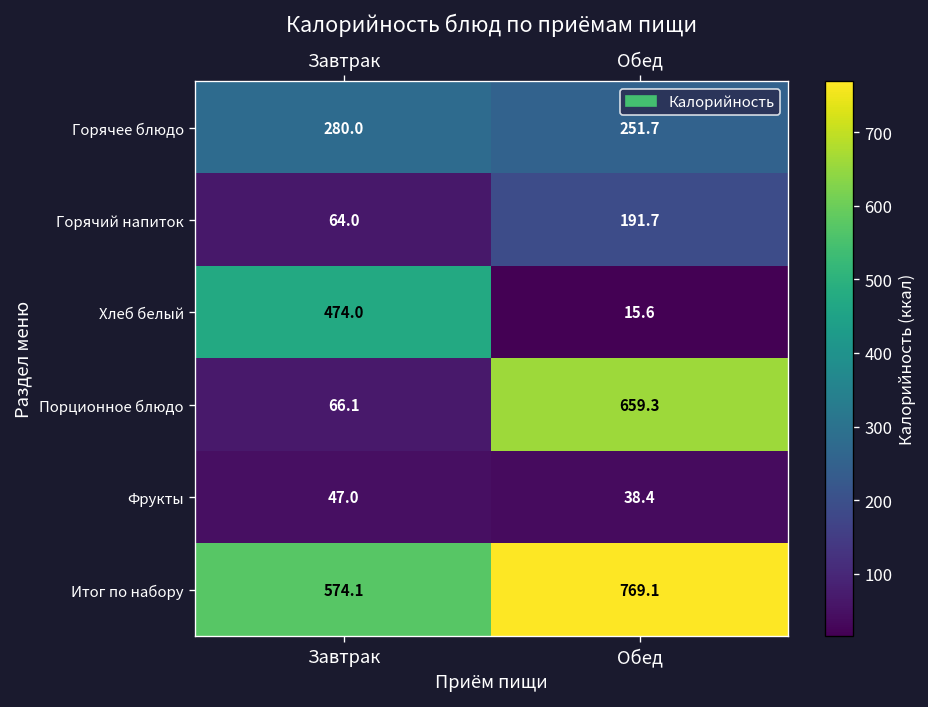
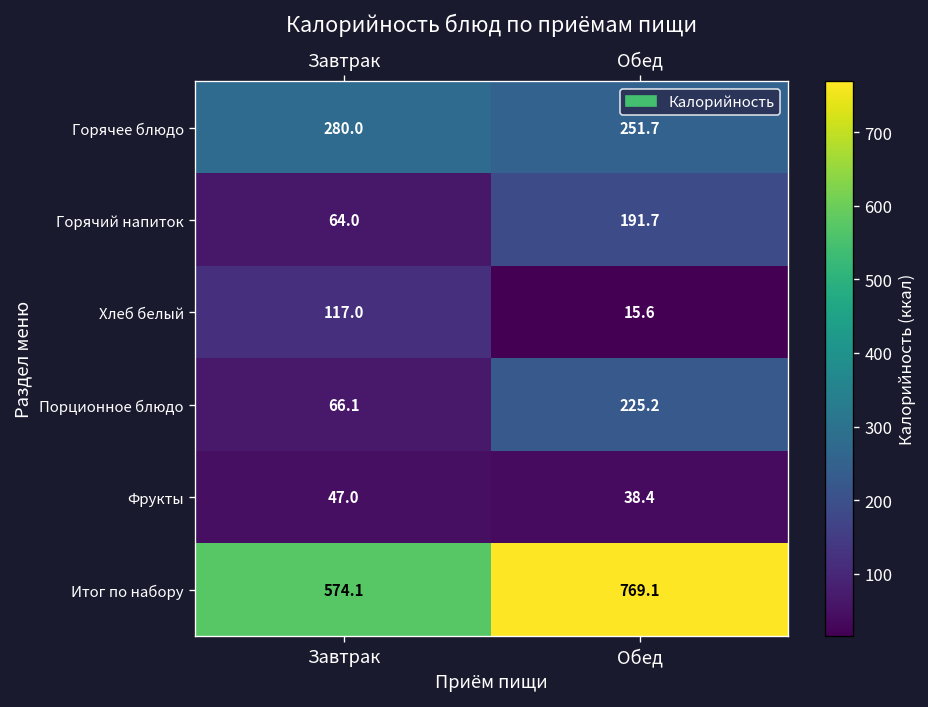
  {
    "Горячее блюдо": {
      "Завтрак": 280.0,
      "Обед": 251.7
    },
    "Горячий напиток": {
      "Завтрак": 64.0,
      "Обед": 191.7
    },
    "Хлеб белый": {
-     "Завтрак": 474.0,
+     "Завтрак": 117.0,
      "Обед": 15.6
    },
    "Порционное блюдо": {
      "Завтрак": 66.1,
-     "Обед": 659.3
+     "Обед": 225.2
    },
    "Фрукты": {
      "Завтрак": 47.0,
      "Обед": 38.4
    },
    "Итог по набору": {
      "Завтрак": 574.1,
      "Обед": 769.1
    }
  }
